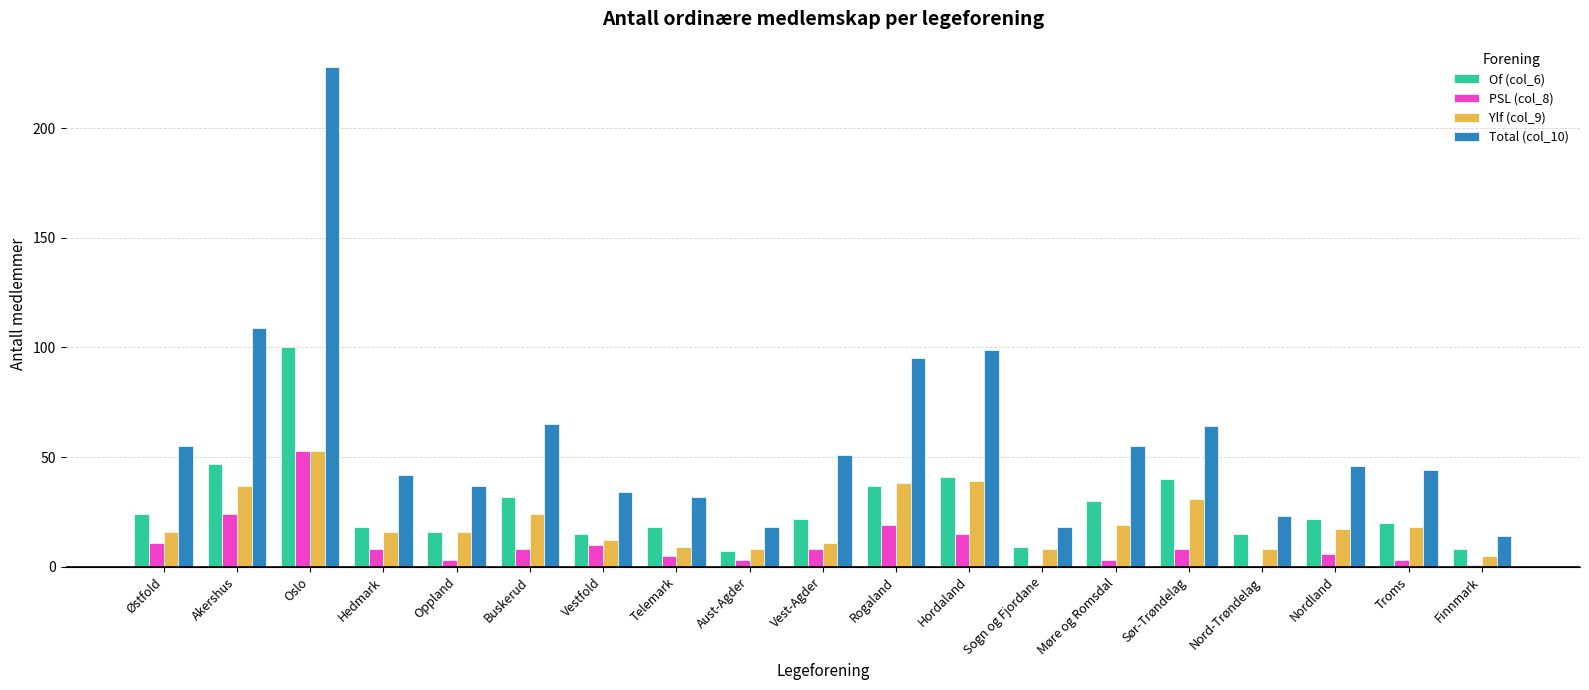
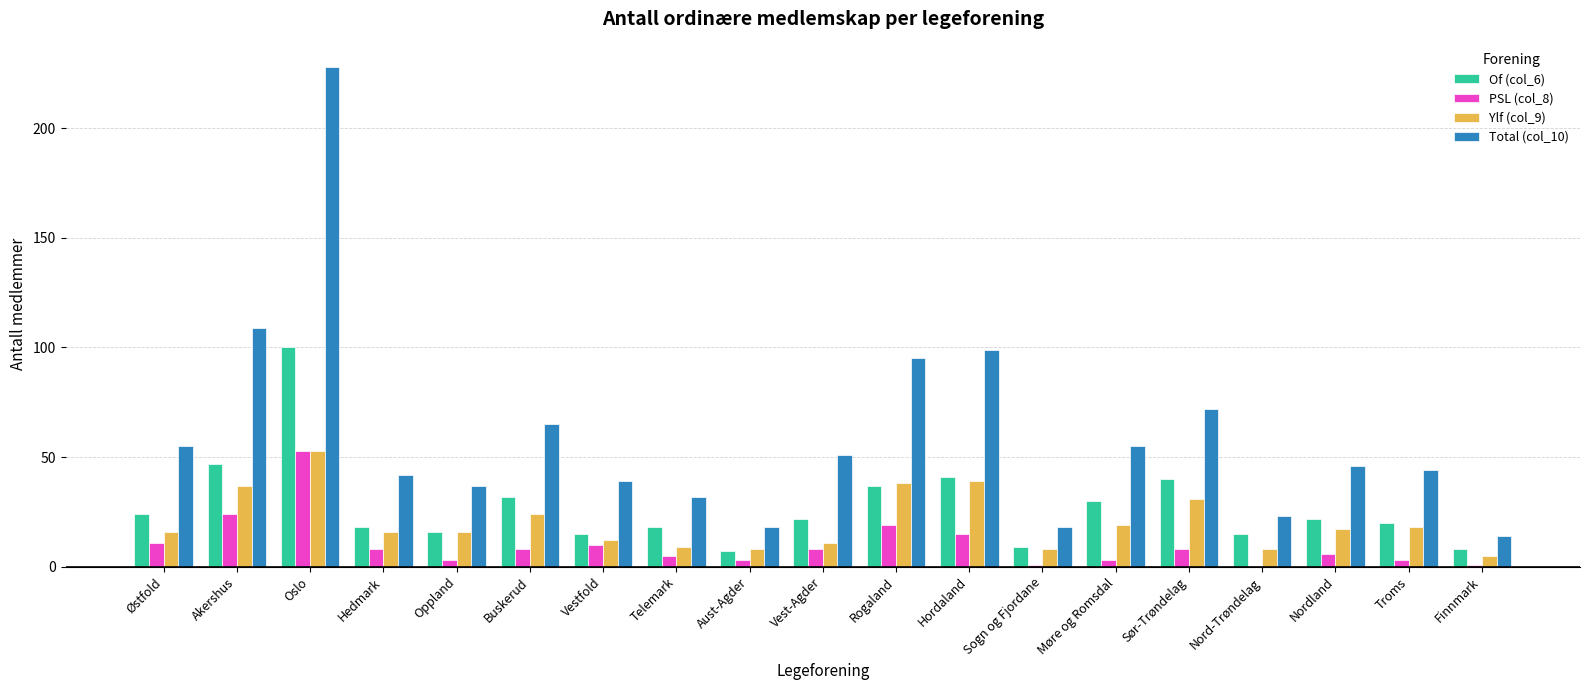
  {
    "Of (col_6)": {
      "Østfold": 24,
      "Akershus": 47,
      "Oslo": 100,
      "Hedmark": 18,
      "Oppland": 16,
      "Buskerud": 32,
      "Vestfold": 15,
      "Telemark": 18,
      "Aust-Agder": 7,
      "Vest-Agder": 22,
      "Rogaland": 37,
      "Hordaland": 41,
      "Sogn og Fjordane": 9,
      "Møre og Romsdal": 30,
      "Sør-Trøndelag": 40,
      "Nord-Trøndelag": 15,
      "Nordland": 22,
      "Troms": 20,
      "Finnmark": 8
    },
    "PSL (col_8)": {
      "Østfold": 11,
      "Akershus": 24,
      "Oslo": 53,
      "Hedmark": 8,
      "Oppland": 3,
      "Buskerud": 8,
      "Vestfold": 10,
      "Telemark": 5,
      "Aust-Agder": 3,
      "Vest-Agder": 8,
      "Rogaland": 19,
      "Hordaland": 15,
      "Møre og Romsdal": 3,
      "Sør-Trøndelag": 8,
      "Nord-Trøndelag": 0,
      "Nordland": 6,
      "Troms": 3
    },
    "Ylf (col_9)": {
      "Østfold": 16,
      "Akershus": 37,
      "Oslo": 53,
      "Hedmark": 16,
      "Oppland": 16,
      "Buskerud": 24,
      "Vestfold": 12,
      "Telemark": 9,
      "Aust-Agder": 8,
      "Vest-Agder": 11,
      "Rogaland": 38,
      "Hordaland": 39,
      "Sogn og Fjordane": 8,
      "Møre og Romsdal": 19,
      "Sør-Trøndelag": 31,
      "Nord-Trøndelag": 8,
      "Nordland": 17,
      "Troms": 18,
      "Finnmark": 5
    },
    "Total (col_10)": {
      "Østfold": 55,
      "Akershus": 109,
      "Oslo": 228,
      "Hedmark": 42,
      "Oppland": 37,
      "Buskerud": 65,
-     "Vestfold": 34,
+     "Vestfold": 39,
      "Telemark": 32,
      "Aust-Agder": 18,
      "Vest-Agder": 51,
      "Rogaland": 95,
      "Hordaland": 99,
      "Sogn og Fjordane": 18,
      "Møre og Romsdal": 55,
-     "Sør-Trøndelag": 64,
+     "Sør-Trøndelag": 72,
      "Nord-Trøndelag": 23,
      "Nordland": 46,
      "Troms": 44,
      "Finnmark": 14
    }
  }
